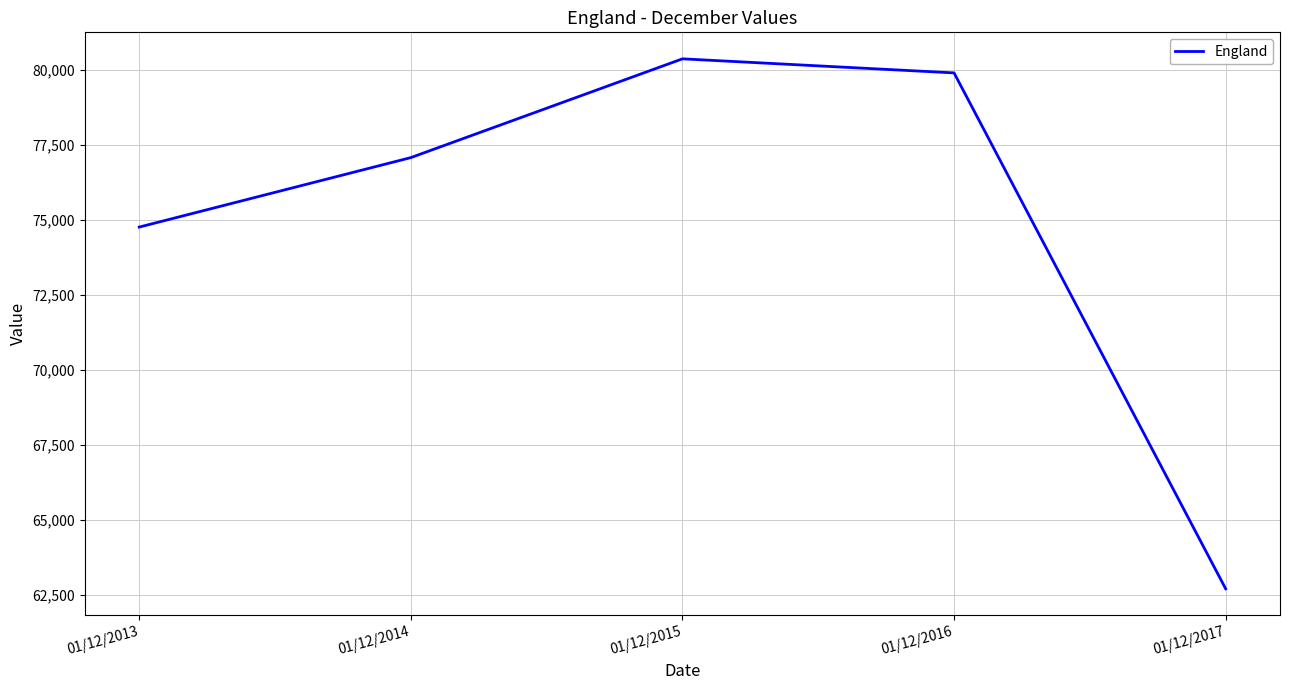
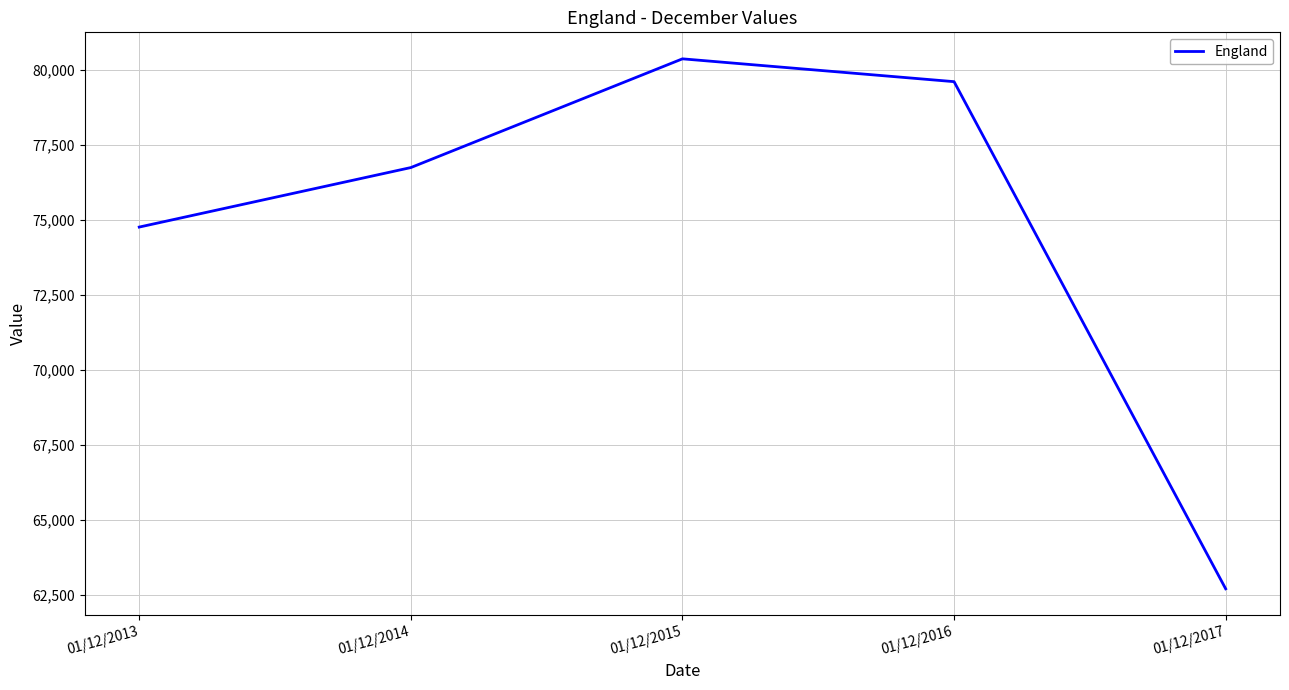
  {
    "01/12/2013": "74,800",
-   "01/12/2014": "77,100",
+   "01/12/2014": "76,700",
    "01/12/2015": "80,400",
-   "01/12/2016": "79,900",
+   "01/12/2016": "79,600",
    "01/12/2017": "62,700"
  }
